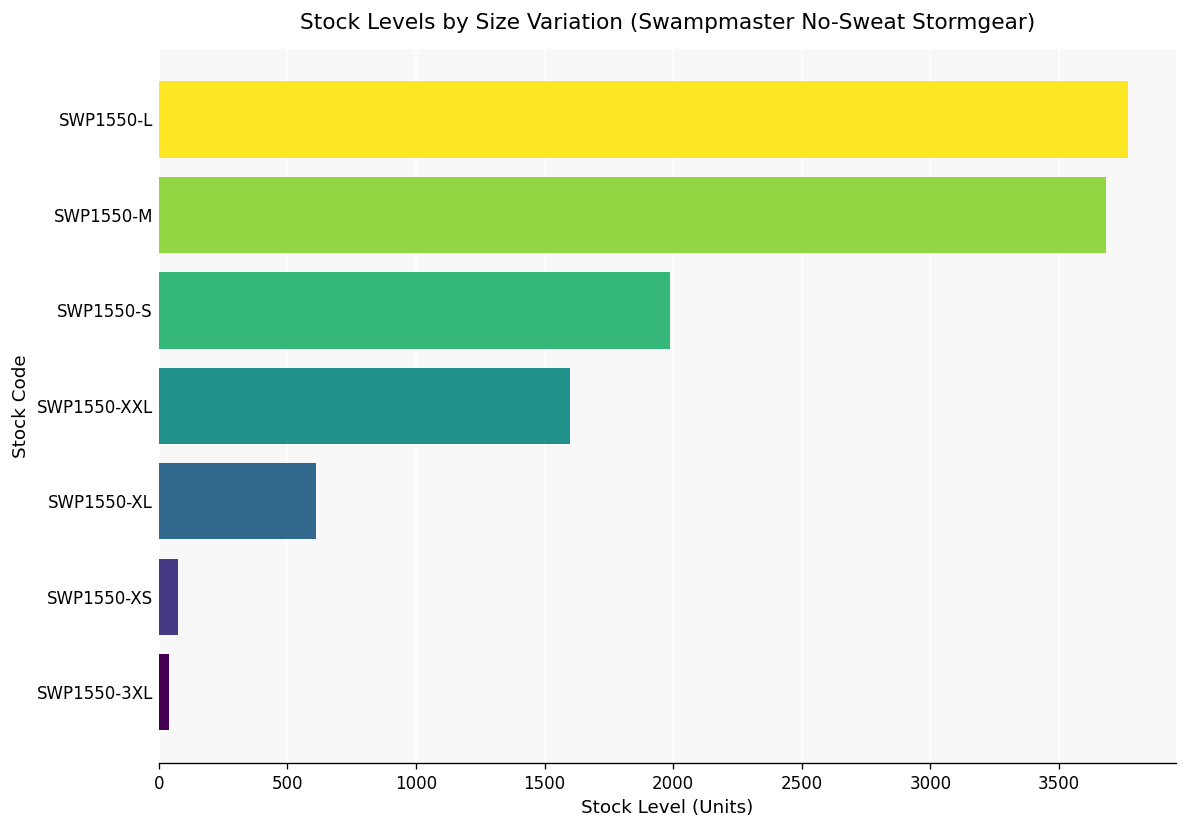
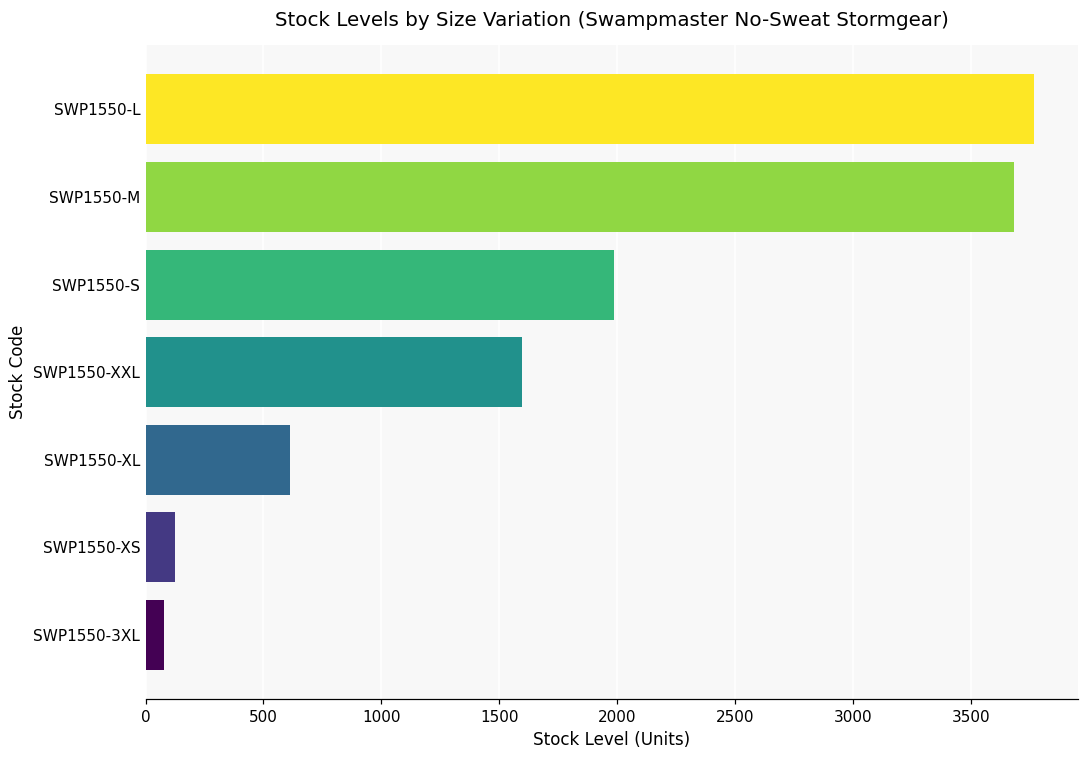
  {
    "SWP1550-L": 3770,
    "SWP1550-M": 3690,
    "SWP1550-S": 1990,
    "SWP1550-XXL": 1600,
    "SWP1550-XL": 610,
-   "SWP1550-XS": 70,
-   "SWP1550-3XL": 40
+   "SWP1550-XS": 120,
+   "SWP1550-3XL": 80
  }
